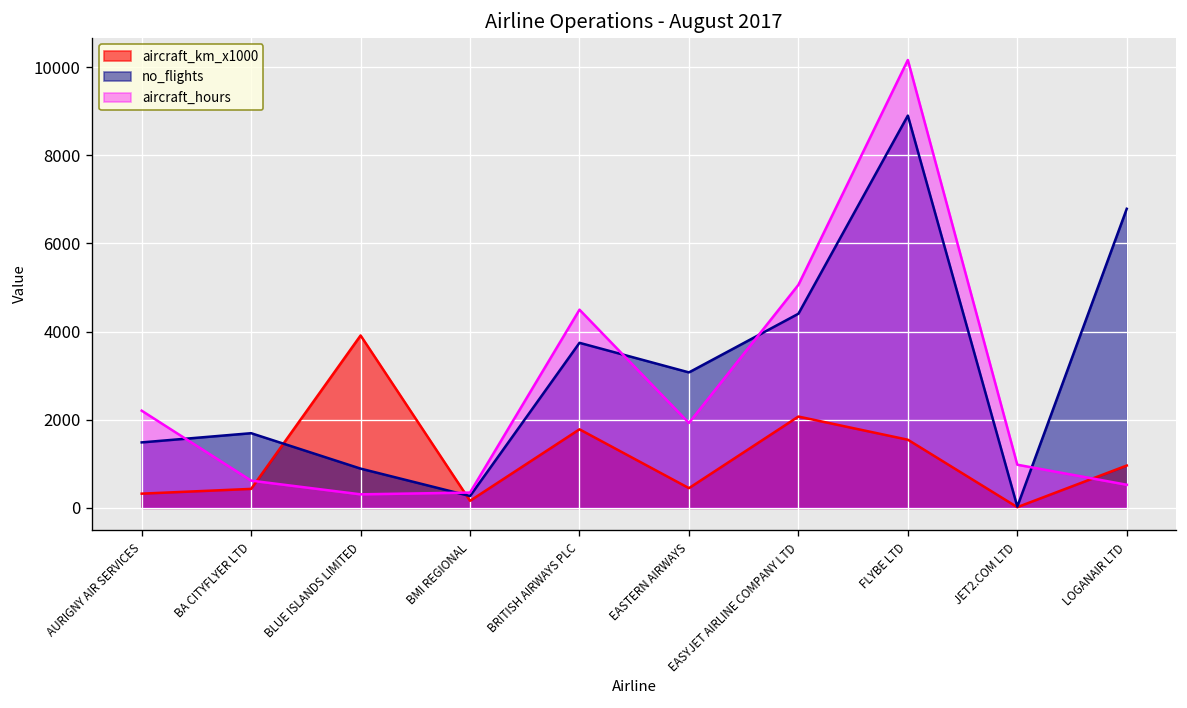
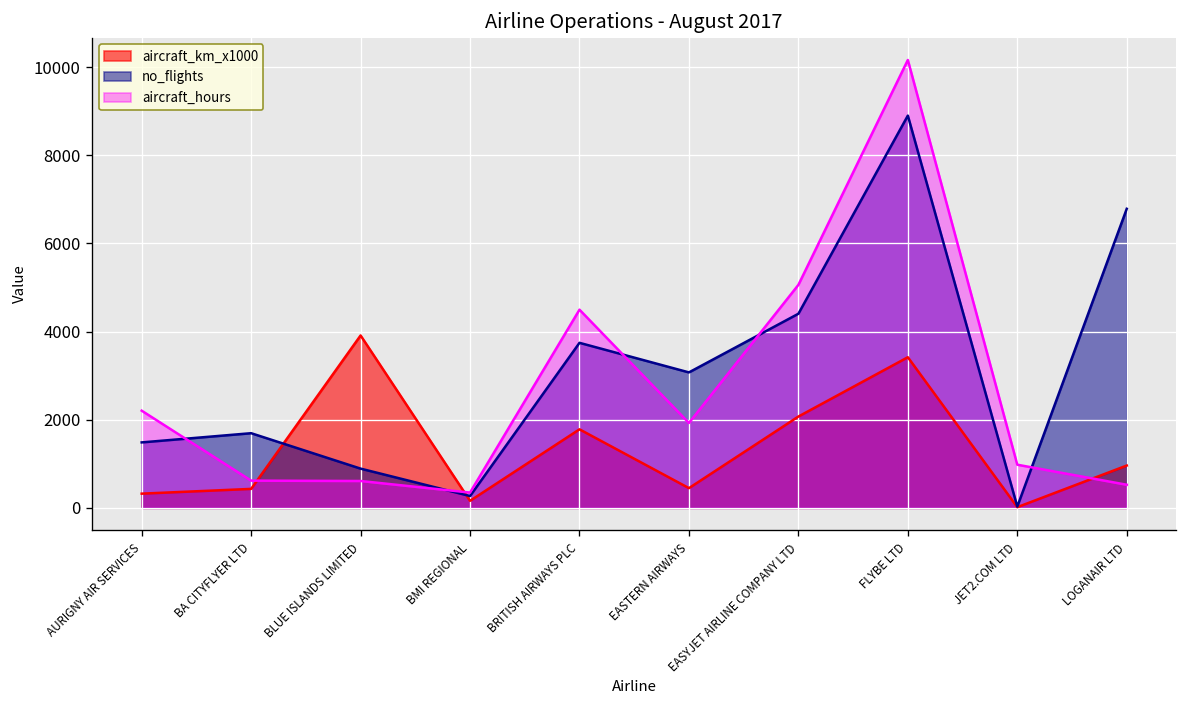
  {
    "aircraft_km_x1000": {
      "AURIGNY AIR SERVICES": 300,
      "BA CITYFLYER LTD": 400,
      "BLUE ISLANDS LIMITED": 3900,
      "BMI REGIONAL": 200,
      "BRITISH AIRWAYS PLC": 1800,
      "EASTERN AIRWAYS": 400,
      "EASYJET AIRLINE COMPANY LTD": 2100,
-     "FLYBE LTD": 1500,
+     "FLYBE LTD": 3400,
      "LOGANAIR LTD": 1000
    },
    "no_flights": {
      "AURIGNY AIR SERVICES": 1500,
      "BA CITYFLYER LTD": 1700,
      "BLUE ISLANDS LIMITED": 900,
      "BMI REGIONAL": 300,
      "BRITISH AIRWAYS PLC": 3700,
      "EASTERN AIRWAYS": 3100,
      "EASYJET AIRLINE COMPANY LTD": 4400,
      "FLYBE LTD": 8900,
      "LOGANAIR LTD": 6800
    },
    "aircraft_hours": {
      "AURIGNY AIR SERVICES": 2200,
      "BA CITYFLYER LTD": 600,
-     "BLUE ISLANDS LIMITED": 300,
+     "BLUE ISLANDS LIMITED": 600,
      "BMI REGIONAL": 300,
      "BRITISH AIRWAYS PLC": 4500,
      "EASTERN AIRWAYS": 1900,
      "EASYJET AIRLINE COMPANY LTD": 5100,
      "FLYBE LTD": 10200,
      "JET2.COM LTD": 1000,
      "LOGANAIR LTD": 500
    }
  }
